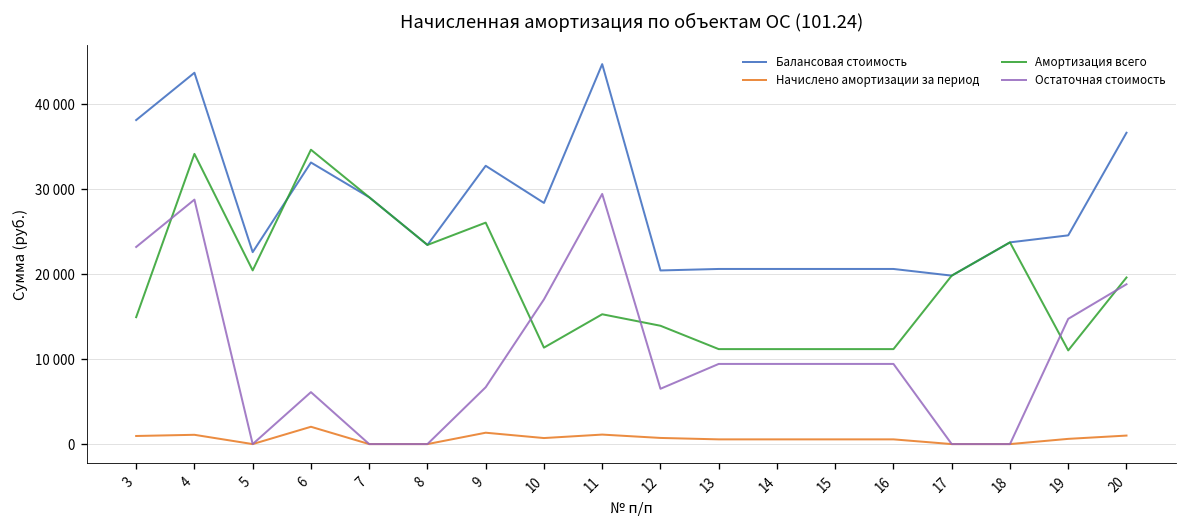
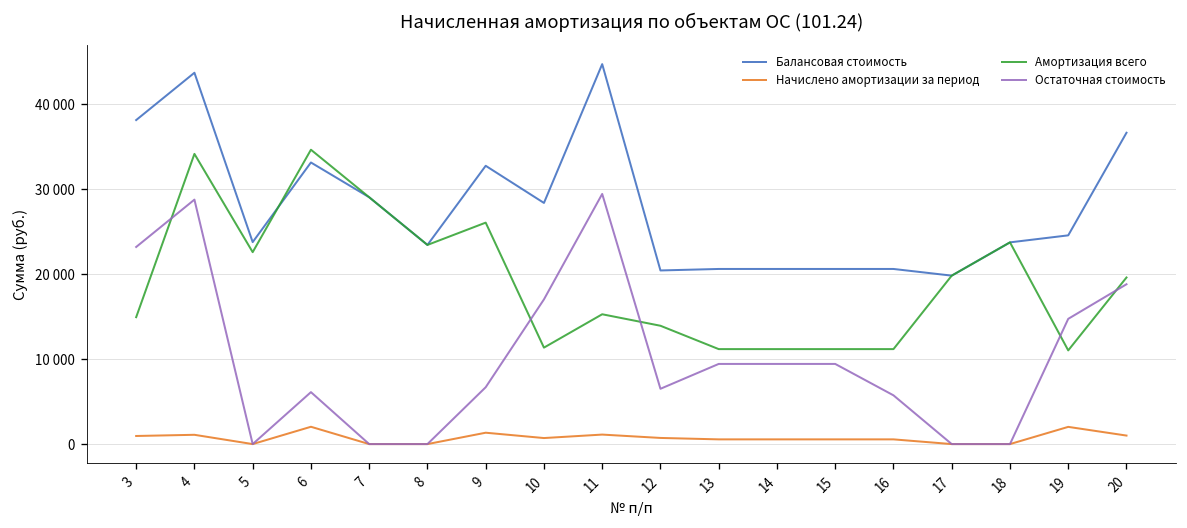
  {
    "Балансовая стоимость": {
      "3": 38000,
      "4": 44000,
-     "5": 23000,
+     "5": 24000,
      "6": 33000,
      "9": 33000,
      "10": 28000,
      "11": 45000,
      "12": 20000,
      "13": 21000,
      "14": 21000,
      "15": 21000,
      "16": 21000,
      "19": 25000,
      "20": 37000
    },
    "Начислено амортизации за период": {
      "3": 1000,
      "4": 1000,
      "6": 2000,
      "9": 1000,
      "10": 1000,
      "11": 1000,
      "12": 1000,
      "13": 1000,
      "14": 1000,
      "15": 1000,
      "16": 1000,
-     "19": 1000,
+     "19": 2000,
      "20": 1000
    },
    "Амортизация всего": {
      "3": 15000,
      "4": 34000,
-     "5": 20000,
+     "5": 23000,
      "6": 35000,
      "9": 26000,
      "10": 11000,
      "11": 15000,
      "12": 14000,
      "13": 11000,
      "14": 11000,
      "15": 11000,
      "16": 11000,
      "19": 11000,
      "20": 20000
    },
    "Остаточная стоимость": {
      "3": 23000,
      "4": 29000,
      "6": 6000,
      "9": 7000,
      "10": 17000,
      "11": 29000,
      "12": 7000,
      "13": 9000,
      "14": 9000,
      "15": 9000,
-     "16": 9000,
+     "16": 6000,
      "19": 15000,
      "20": 19000
    }
  }
